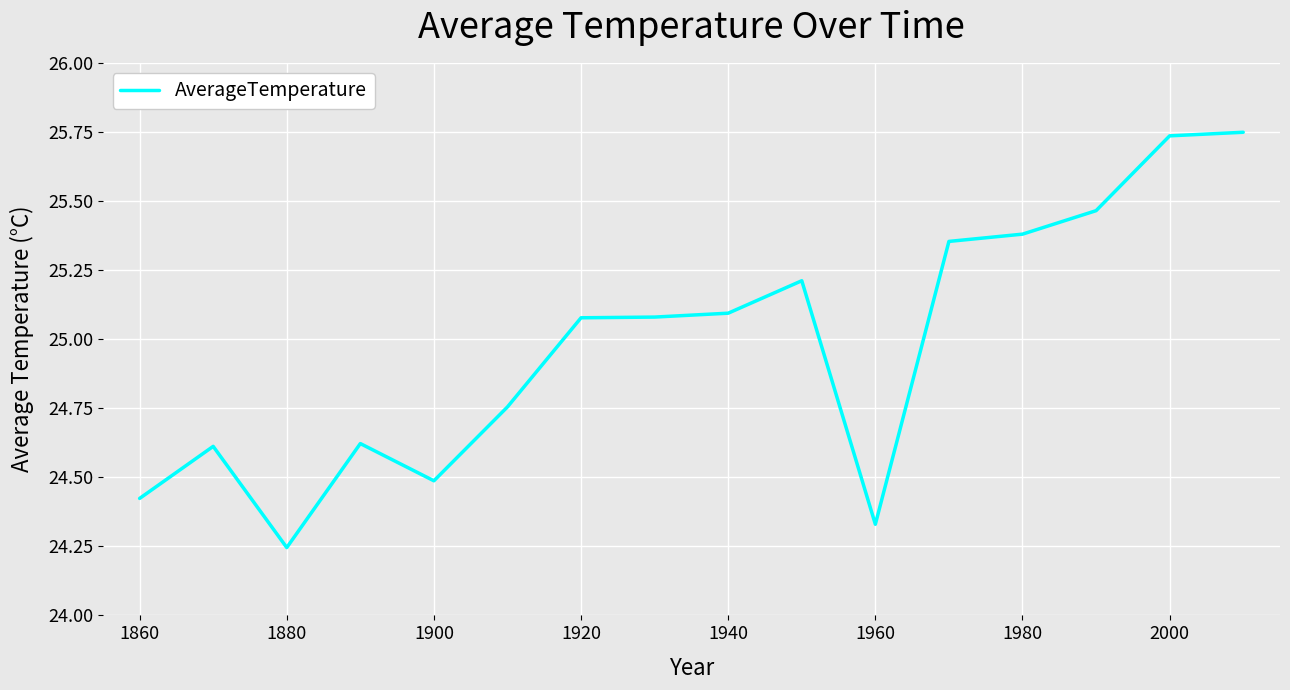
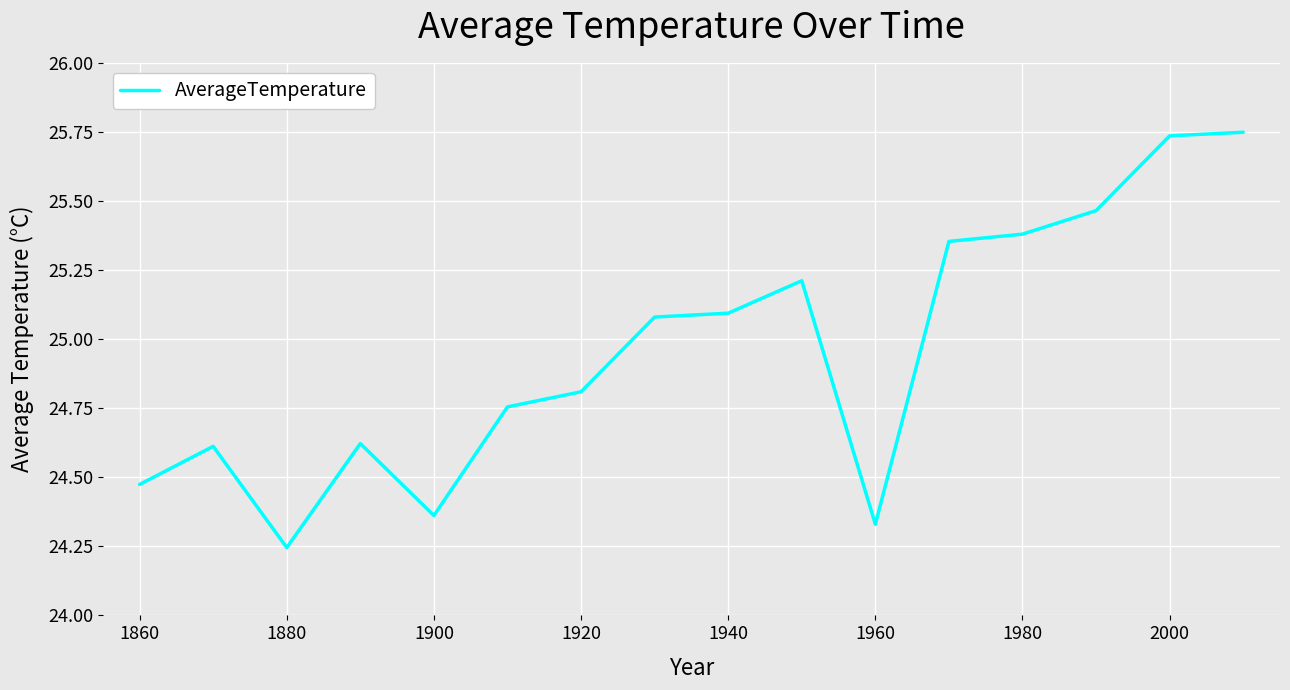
  {
-   "1860": 24.42,
+   "1860": 24.47,
    "1880": 24.25,
-   "1900": 24.49,
-   "1920": 25.08,
+   "1900": 24.36,
+   "1920": 24.81,
    "1940": 25.09,
    "1960": 24.33,
    "1980": 25.38,
    "2000": 25.74
  }
